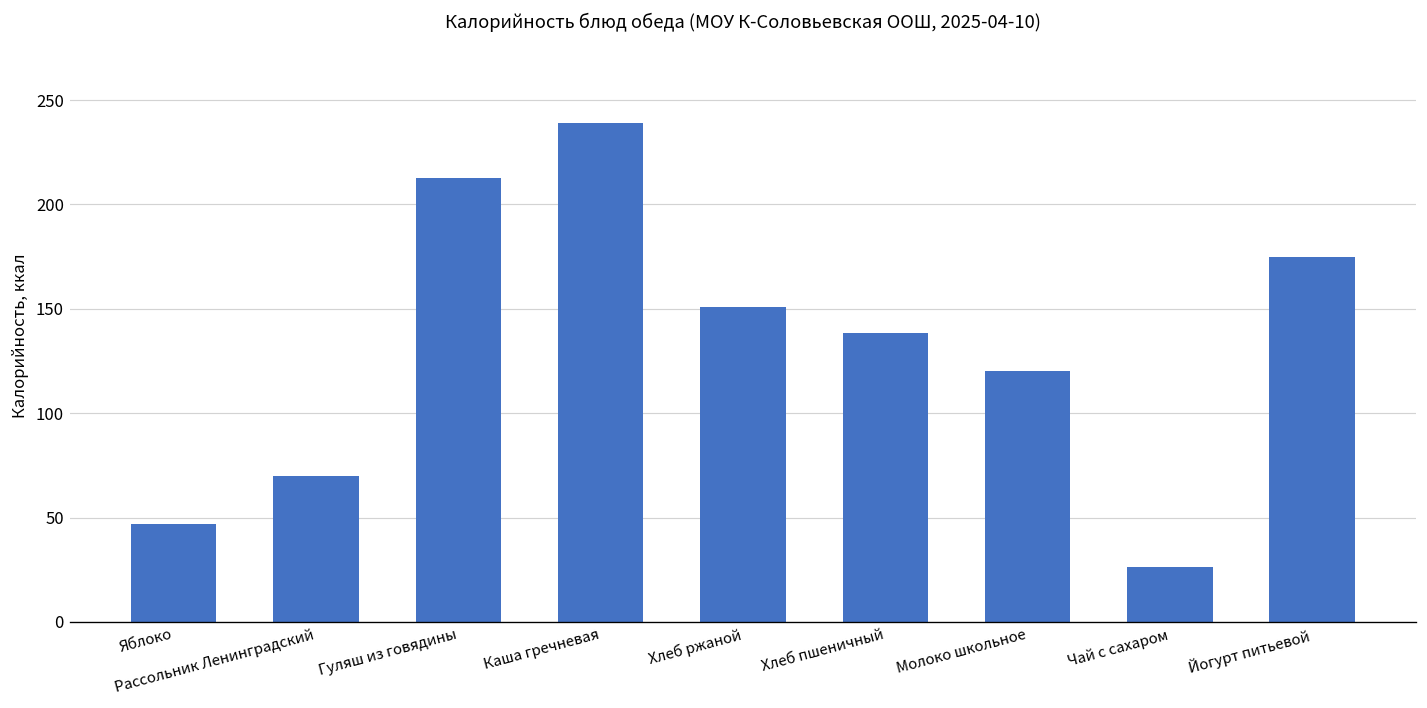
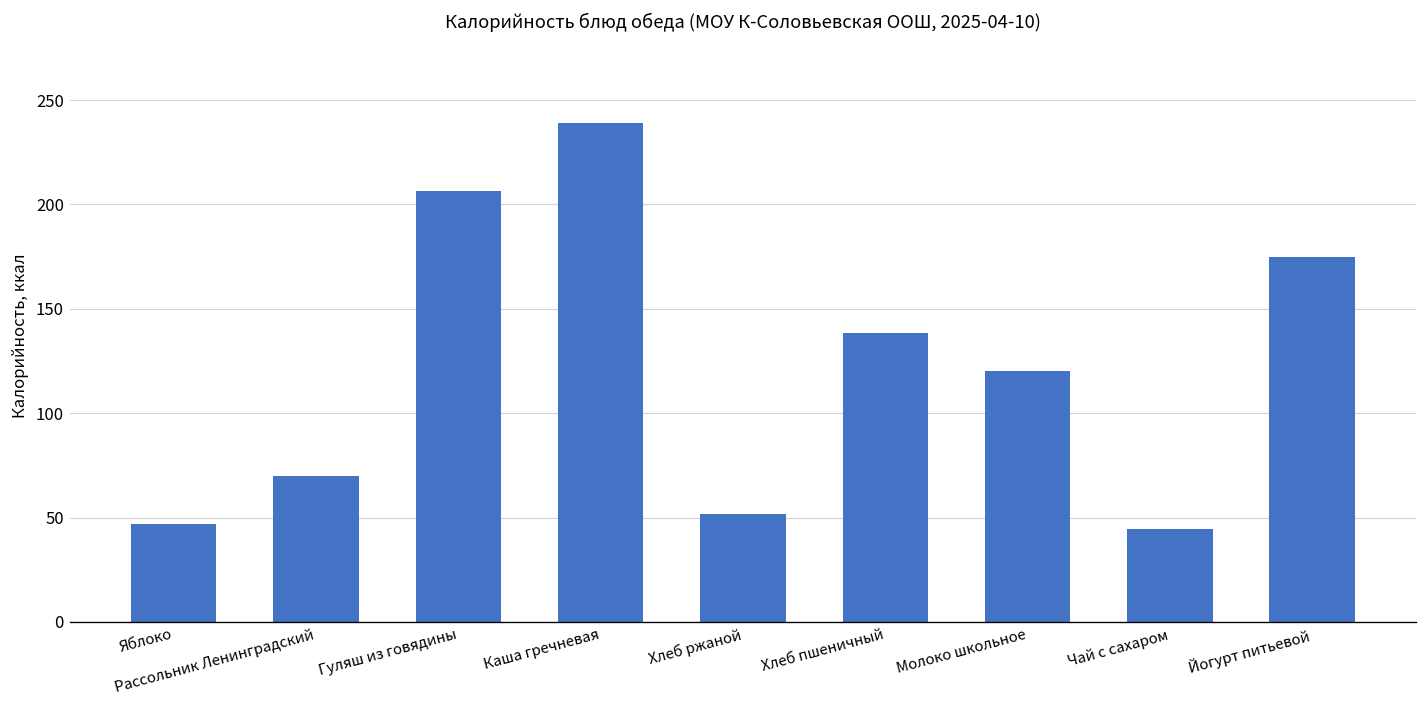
  {
    "Яблоко": 47,
    "Рассольник Ленинградский": 70,
-   "Гуляш из говядины": 213,
+   "Гуляш из говядины": 206,
    "Каша гречневая": 239,
-   "Хлеб ржаной": 151,
+   "Хлеб ржаной": 52,
    "Хлеб пшеничный": 138,
    "Молоко школьное": 120,
-   "Чай с сахаром": 26,
+   "Чай с сахаром": 45,
    "Йогурт питьевой": 175
  }
